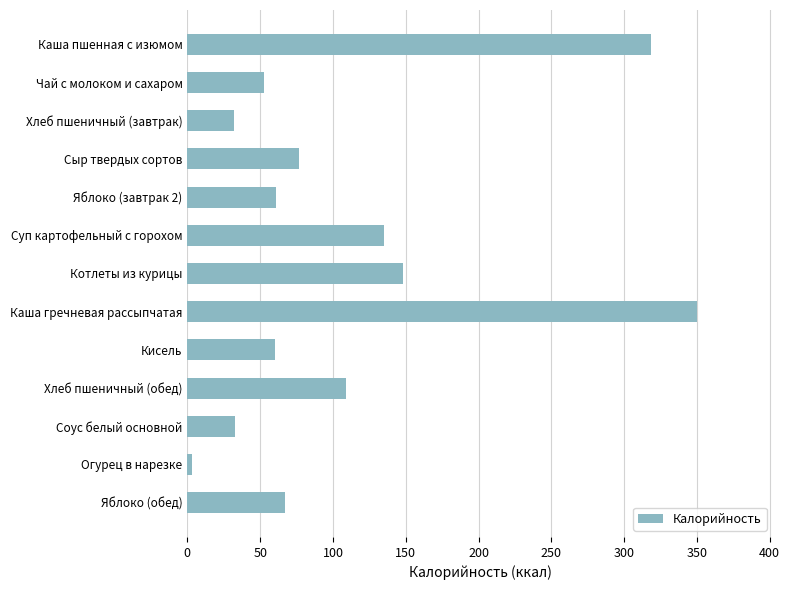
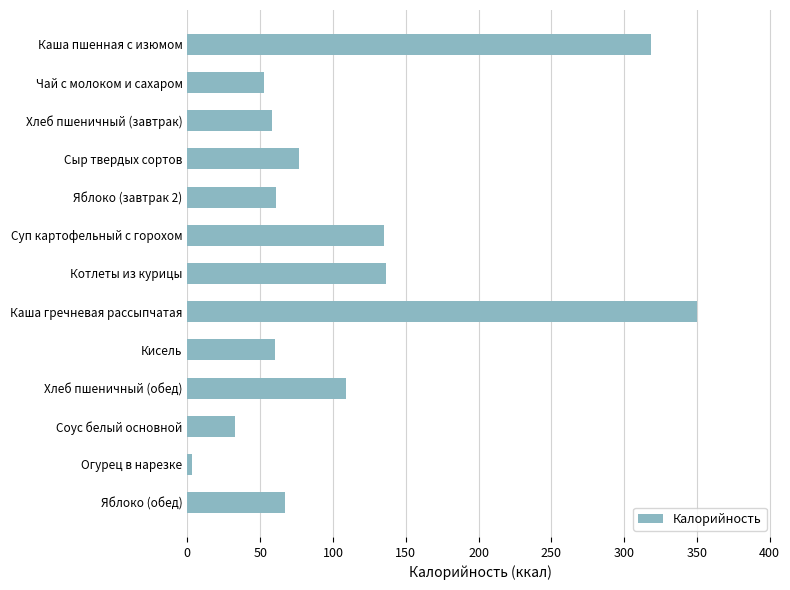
  {
    "Каша пшенная с изюмом": 319,
    "Чай с молоком и сахаром": 53,
-   "Хлеб пшеничный (завтрак)": 32,
+   "Хлеб пшеничный (завтрак)": 58,
    "Сыр твердых сортов": 77,
    "Яблоко (завтрак 2)": 61,
    "Суп картофельный с горохом": 135,
-   "Котлеты из курицы": 148,
+   "Котлеты из курицы": 137,
    "Каша гречневая рассыпчатая": 350,
    "Кисель": 60,
    "Хлеб пшеничный (обед)": 109,
    "Соус белый основной": 33,
    "Огурец в нарезке": 3,
    "Яблоко (обед)": 67
  }
